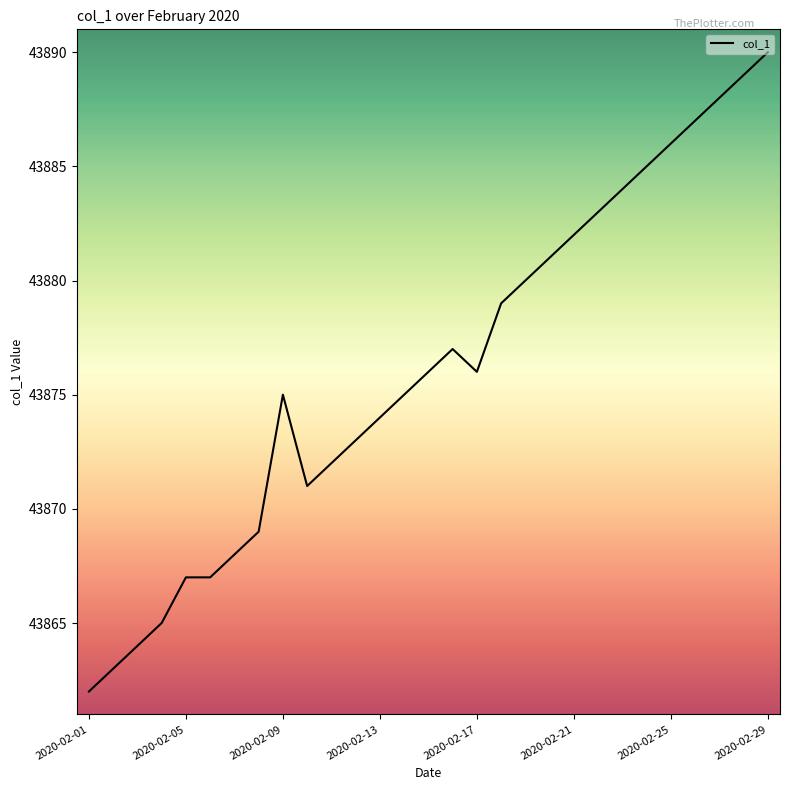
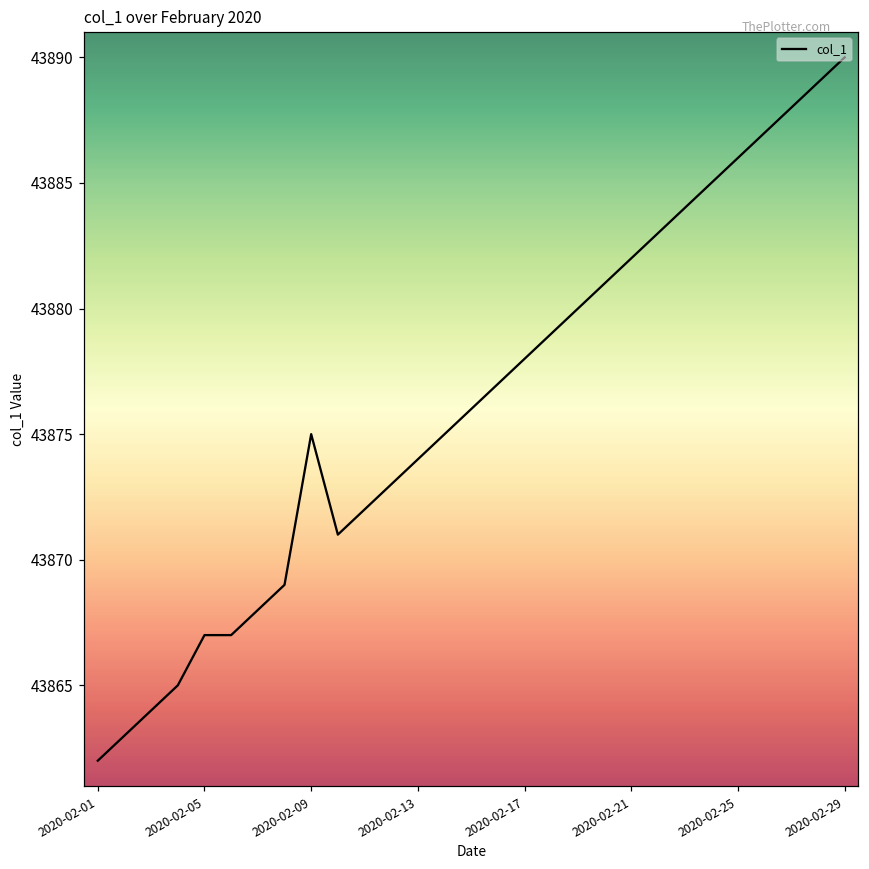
  {
    "2020-02-01": 43862,
    "2020-02-05": 43867,
    "2020-02-09": 43875,
    "2020-02-13": 43874,
-   "2020-02-17": 43876,
+   "2020-02-17": 43878,
    "2020-02-21": 43882,
    "2020-02-25": 43886
  }
